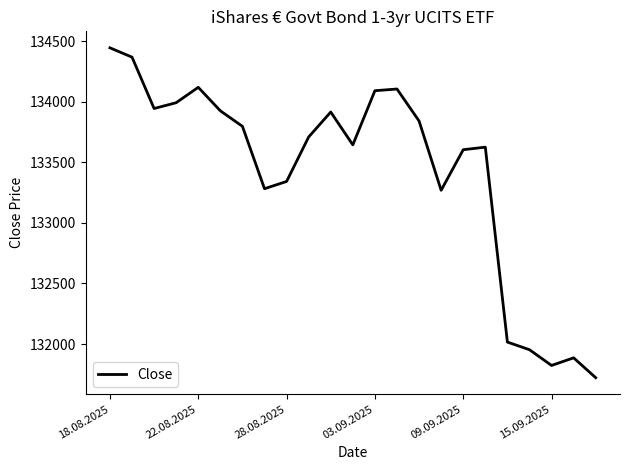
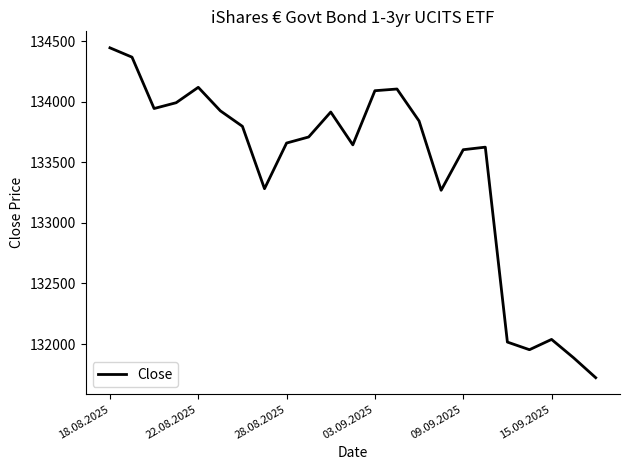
  {
    "18.08.2025": 134450,
    "22.08.2025": 134120,
-   "28.08.2025": 133340,
+   "28.08.2025": 133660,
    "03.09.2025": 134090,
    "09.09.2025": 133600,
-   "15.09.2025": 131820
+   "15.09.2025": 132040
  }
